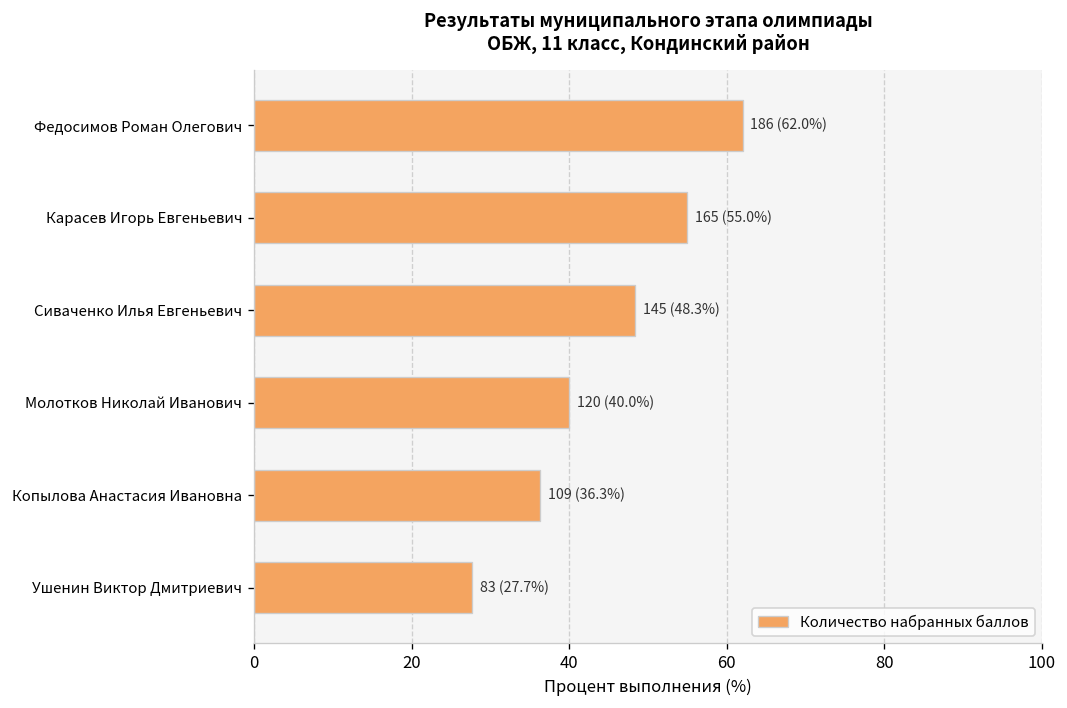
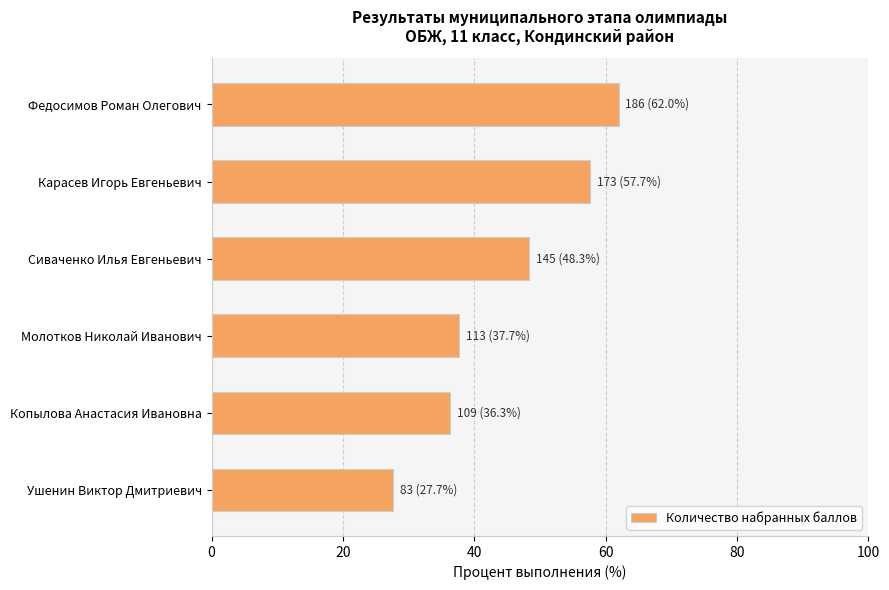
  {
    "Федосимов Роман Олегович": "(62.0%)",
-   "Карасев Игорь Евгеньевич": "165 (55.0%)",
+   "Карасев Игорь Евгеньевич": "173 (57.7%)",
    "Сиваченко Илья Евгеньевич": "(48.3%)",
-   "Молотков Николай Иванович": "120 (40.0%)",
+   "Молотков Николай Иванович": "113 (37.7%)",
    "Копылова Анастасия Ивановна": "(36.3%)",
    "Ушенин Виктор Дмитриевич": "(27.7%)"
  }
